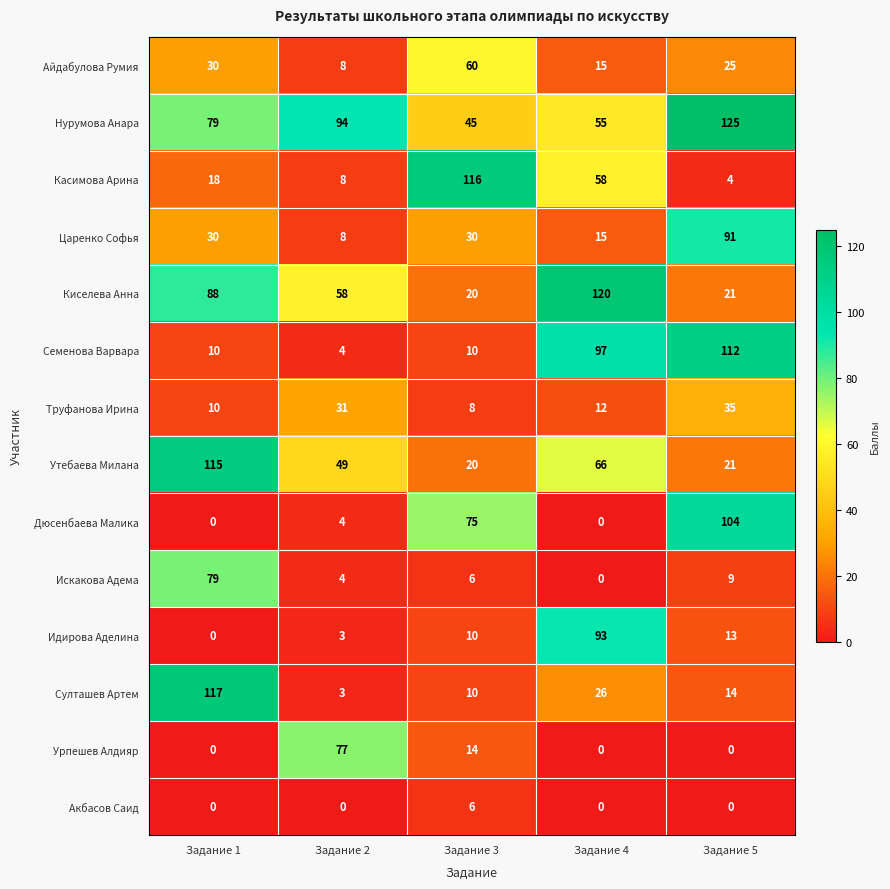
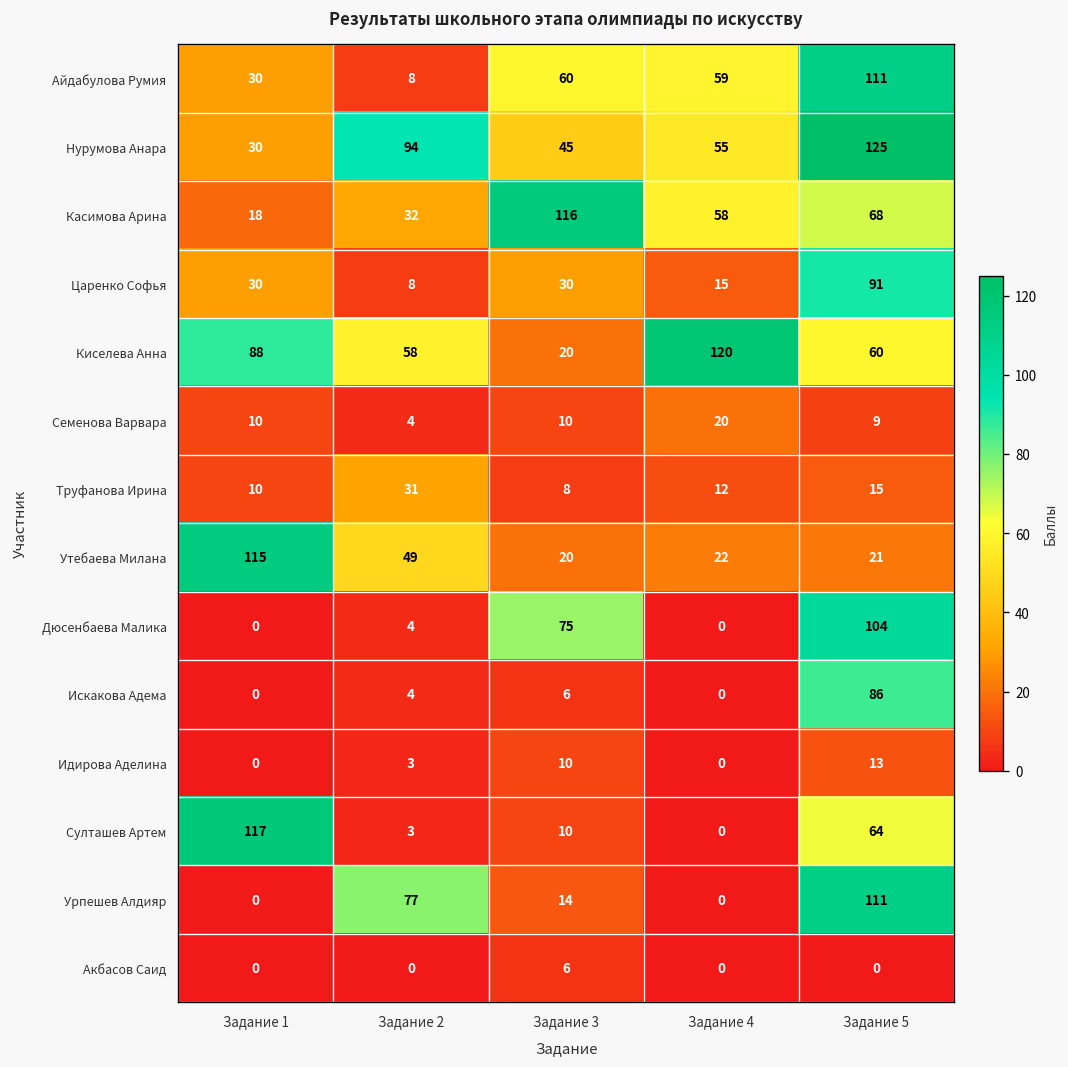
  {
    "Айдабулова Румия": {
      "Задание 1": 30,
      "Задание 2": 8,
      "Задание 3": 60,
-     "Задание 4": 15,
-     "Задание 5": 25
+     "Задание 4": 59,
+     "Задание 5": 111
    },
    "Нурумова Анара": {
-     "Задание 1": 79,
+     "Задание 1": 30,
      "Задание 2": 94,
      "Задание 3": 45,
      "Задание 4": 55,
      "Задание 5": 125
    },
    "Касимова Арина": {
      "Задание 1": 18,
-     "Задание 2": 8,
+     "Задание 2": 32,
      "Задание 3": 116,
      "Задание 4": 58,
-     "Задание 5": 4
+     "Задание 5": 68
    },
    "Царенко Софья": {
      "Задание 1": 30,
      "Задание 2": 8,
      "Задание 3": 30,
      "Задание 4": 15,
      "Задание 5": 91
    },
    "Киселева Анна": {
      "Задание 1": 88,
      "Задание 2": 58,
      "Задание 3": 20,
      "Задание 4": 120,
-     "Задание 5": 21
+     "Задание 5": 60
    },
    "Семенова Варвара": {
      "Задание 1": 10,
      "Задание 2": 4,
      "Задание 3": 10,
-     "Задание 4": 97,
-     "Задание 5": 112
+     "Задание 4": 20,
+     "Задание 5": 9
    },
    "Труфанова Ирина": {
      "Задание 1": 10,
      "Задание 2": 31,
      "Задание 3": 8,
      "Задание 4": 12,
-     "Задание 5": 35
+     "Задание 5": 15
    },
    "Утебаева Милана": {
      "Задание 1": 115,
      "Задание 2": 49,
      "Задание 3": 20,
-     "Задание 4": 66,
+     "Задание 4": 22,
      "Задание 5": 21
    },
    "Дюсенбаева Малика": {
      "Задание 1": 0,
      "Задание 2": 4,
      "Задание 3": 75,
      "Задание 4": 0,
      "Задание 5": 104
    },
    "Искакова Адема": {
-     "Задание 1": 79,
+     "Задание 1": 0,
      "Задание 2": 4,
      "Задание 3": 6,
      "Задание 4": 0,
-     "Задание 5": 9
+     "Задание 5": 86
    },
    "Идирова Аделина": {
      "Задание 1": 0,
      "Задание 2": 3,
      "Задание 3": 10,
-     "Задание 4": 93,
+     "Задание 4": 0,
      "Задание 5": 13
    },
    "Султашев Артем": {
      "Задание 1": 117,
      "Задание 2": 3,
      "Задание 3": 10,
-     "Задание 4": 26,
-     "Задание 5": 14
+     "Задание 4": 0,
+     "Задание 5": 64
    },
    "Урпешев Алдияр": {
      "Задание 1": 0,
      "Задание 2": 77,
      "Задание 3": 14,
      "Задание 4": 0,
-     "Задание 5": 0
+     "Задание 5": 111
    },
    "Акбасов Саид": {
      "Задание 1": 0,
      "Задание 2": 0,
      "Задание 3": 6,
      "Задание 4": 0,
      "Задание 5": 0
    }
  }
